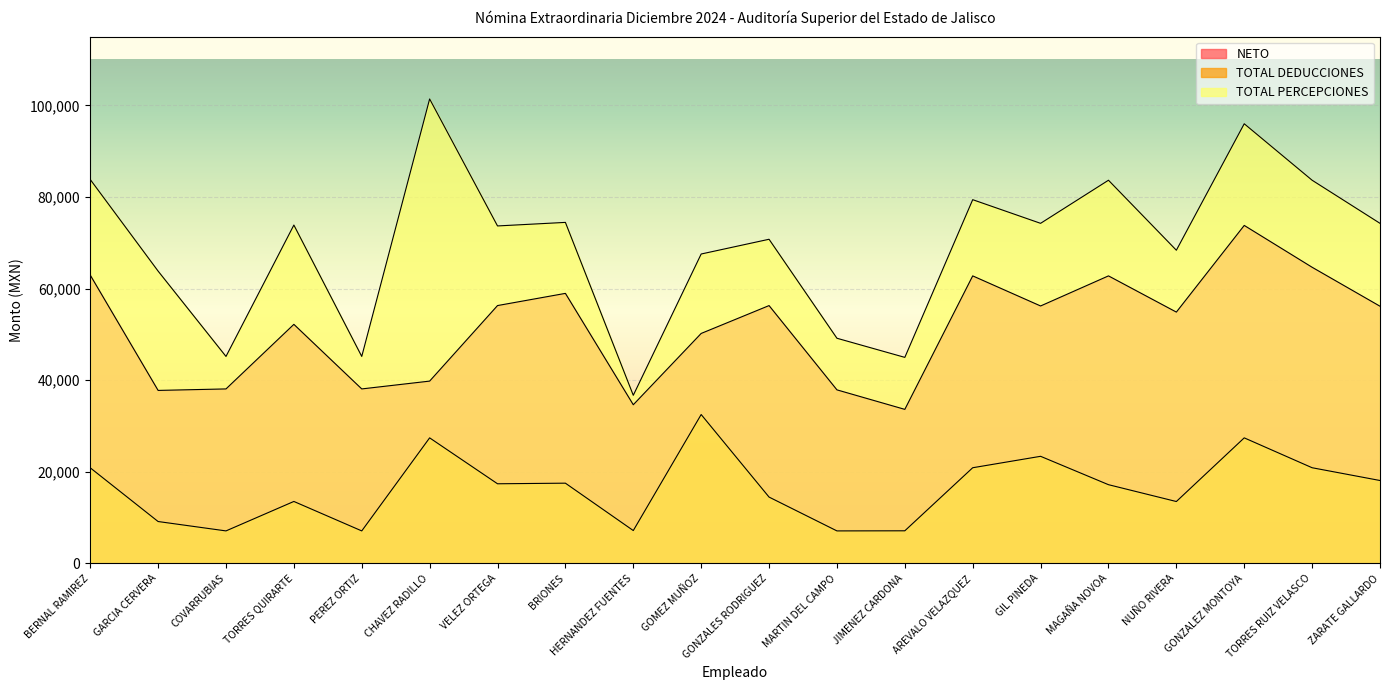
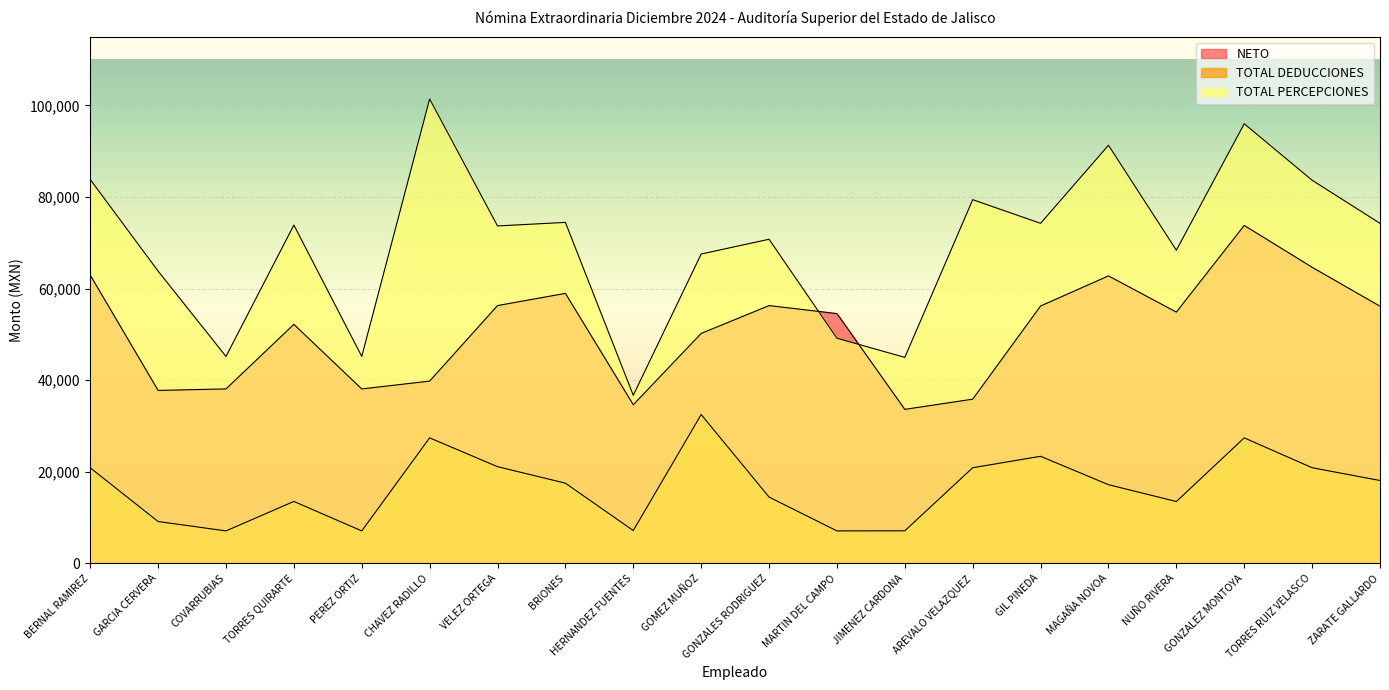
  {
    "NETO": {
      "BERNAL RAMIREZ": "63,000",
      "GARCIA CERVERA": "38,000",
      "COVARRUBIAS": "38,000",
      "TORRES QUIRARTE": "52,000",
      "PEREZ ORTIZ": "38,000",
      "CHAVEZ RADILLO": "40,000",
      "VELEZ ORTEGA": "56,000",
      "BRIONES": "59,000",
      "HERNANDEZ FUENTES": "35,000",
      "GOMEZ MUÑOZ": "50,000",
      "GONZALES RODRIGUEZ": "56,000",
-     "MARTIN DEL CAMPO": "38,000",
+     "MARTIN DEL CAMPO": "55,000",
      "JIMENEZ CARDONA": "34,000",
-     "AREVALO VELAZQUEZ": "63,000",
+     "AREVALO VELAZQUEZ": "36,000",
      "GIL PINEDA": "56,000",
      "MAGAÑA NOVOA": "63,000",
      "NUÑO RIVERA": "55,000",
      "GONZALEZ MONTOYA": "74,000",
      "TORRES RUIZ VELASCO": "65,000",
      "ZARATE GALLARDO": "56,000"
    },
    "TOTAL DEDUCCIONES": {
      "BERNAL RAMIREZ": "21,000",
      "GARCIA CERVERA": "9,000",
      "COVARRUBIAS": "7,000",
      "TORRES QUIRARTE": "14,000",
      "PEREZ ORTIZ": "7,000",
      "CHAVEZ RADILLO": "27,000",
-     "VELEZ ORTEGA": "17,000",
+     "VELEZ ORTEGA": "21,000",
      "BRIONES": "18,000",
      "HERNANDEZ FUENTES": "7,000",
      "GOMEZ MUÑOZ": "33,000",
      "GONZALES RODRIGUEZ": "14,000",
      "MARTIN DEL CAMPO": "7,000",
      "JIMENEZ CARDONA": "7,000",
      "AREVALO VELAZQUEZ": "21,000",
      "GIL PINEDA": "23,000",
      "MAGAÑA NOVOA": "17,000",
      "NUÑO RIVERA": "14,000",
      "GONZALEZ MONTOYA": "27,000",
      "TORRES RUIZ VELASCO": "21,000",
      "ZARATE GALLARDO": "18,000"
    },
    "TOTAL PERCEPCIONES": {
      "BERNAL RAMIREZ": "84,000",
      "GARCIA CERVERA": "64,000",
      "COVARRUBIAS": "45,000",
      "TORRES QUIRARTE": "74,000",
      "PEREZ ORTIZ": "45,000",
      "CHAVEZ RADILLO": "101,000",
      "VELEZ ORTEGA": "74,000",
      "BRIONES": "74,000",
      "HERNANDEZ FUENTES": "37,000",
      "GOMEZ MUÑOZ": "68,000",
      "GONZALES RODRIGUEZ": "71,000",
      "MARTIN DEL CAMPO": "49,000",
      "JIMENEZ CARDONA": "45,000",
      "AREVALO VELAZQUEZ": "79,000",
      "GIL PINEDA": "74,000",
-     "MAGAÑA NOVOA": "84,000",
+     "MAGAÑA NOVOA": "91,000",
      "NUÑO RIVERA": "68,000",
      "GONZALEZ MONTOYA": "96,000",
      "TORRES RUIZ VELASCO": "84,000",
      "ZARATE GALLARDO": "74,000"
    }
  }
